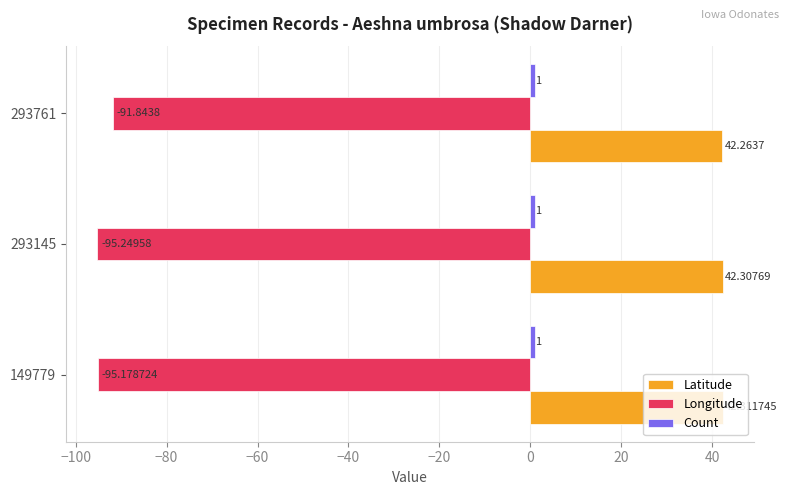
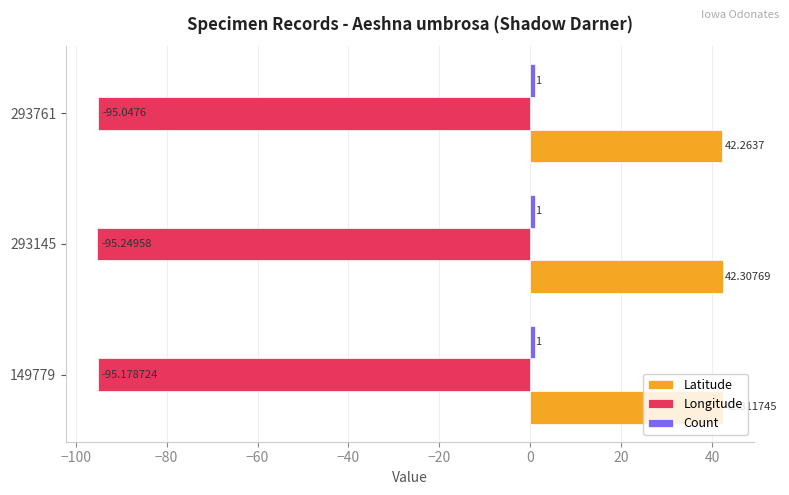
  {
    "Latitude": {
      "293761": 42.2637,
      "293145": 42.30769
    },
    "Longitude": {
-     "293761": -91.8438,
+     "293761": -95.0476,
      "293145": -95.24958,
      "149779": -95.178724
    },
    "Count": {
      "293761": 1,
      "293145": 1,
      "149779": 1
    }
  }
